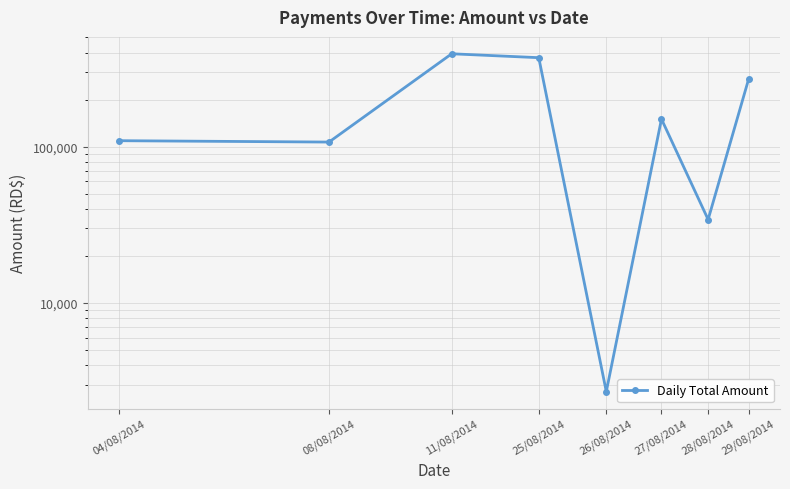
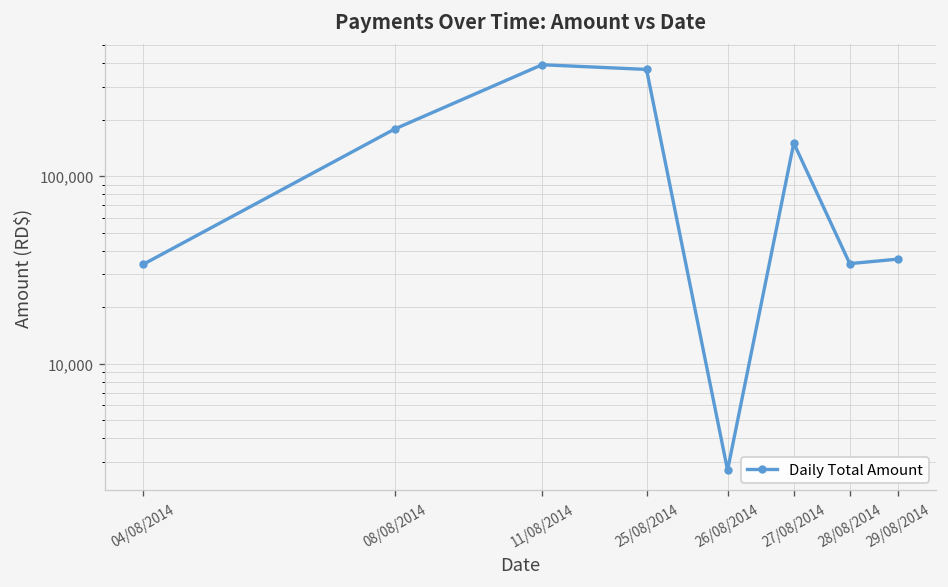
  {
-   "04/08/2014": "110,000",
-   "08/08/2014": "110,000",
+   "04/08/2014": "34,000",
+   "08/08/2014": "180,000",
    "11/08/2014": "390,000",
    "25/08/2014": "370,000",
    "26/08/2014": "2,700",
    "27/08/2014": "150,000",
    "28/08/2014": "34,000",
-   "29/08/2014": "270,000"
+   "29/08/2014": "36,000"
  }
